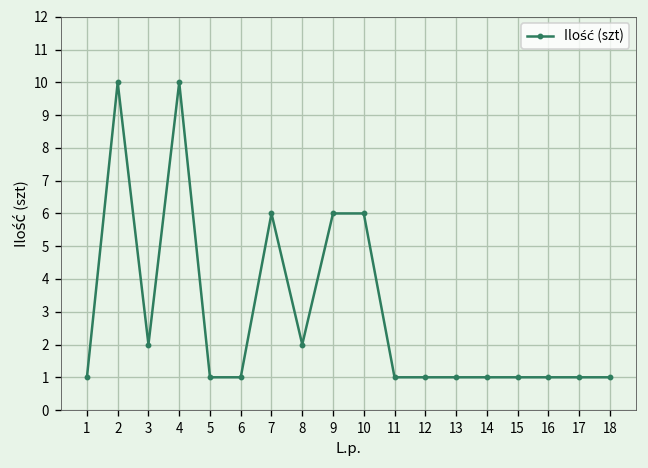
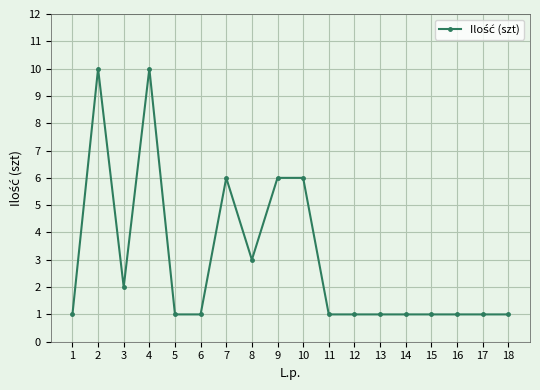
  {
    "1": 1,
    "2": 10,
    "3": 2,
    "4": 10,
    "5": 1,
    "6": 1,
    "7": 6,
-   "8": 2,
+   "8": 3,
    "9": 6,
    "10": 6,
    "11": 1,
    "12": 1,
    "13": 1,
    "14": 1,
    "15": 1,
    "16": 1,
    "17": 1,
    "18": 1
  }
